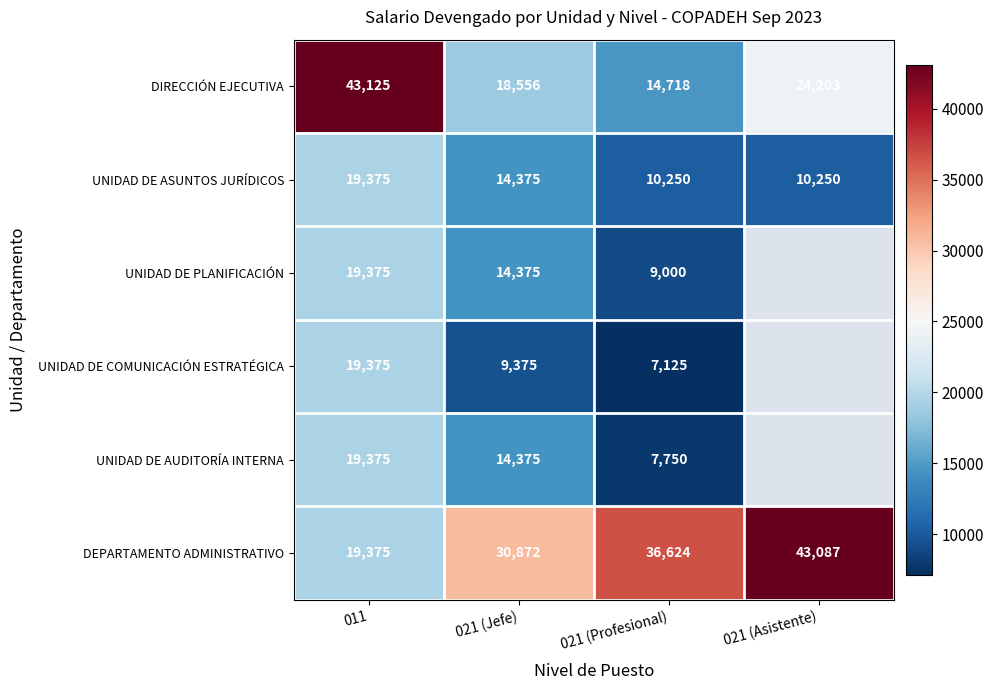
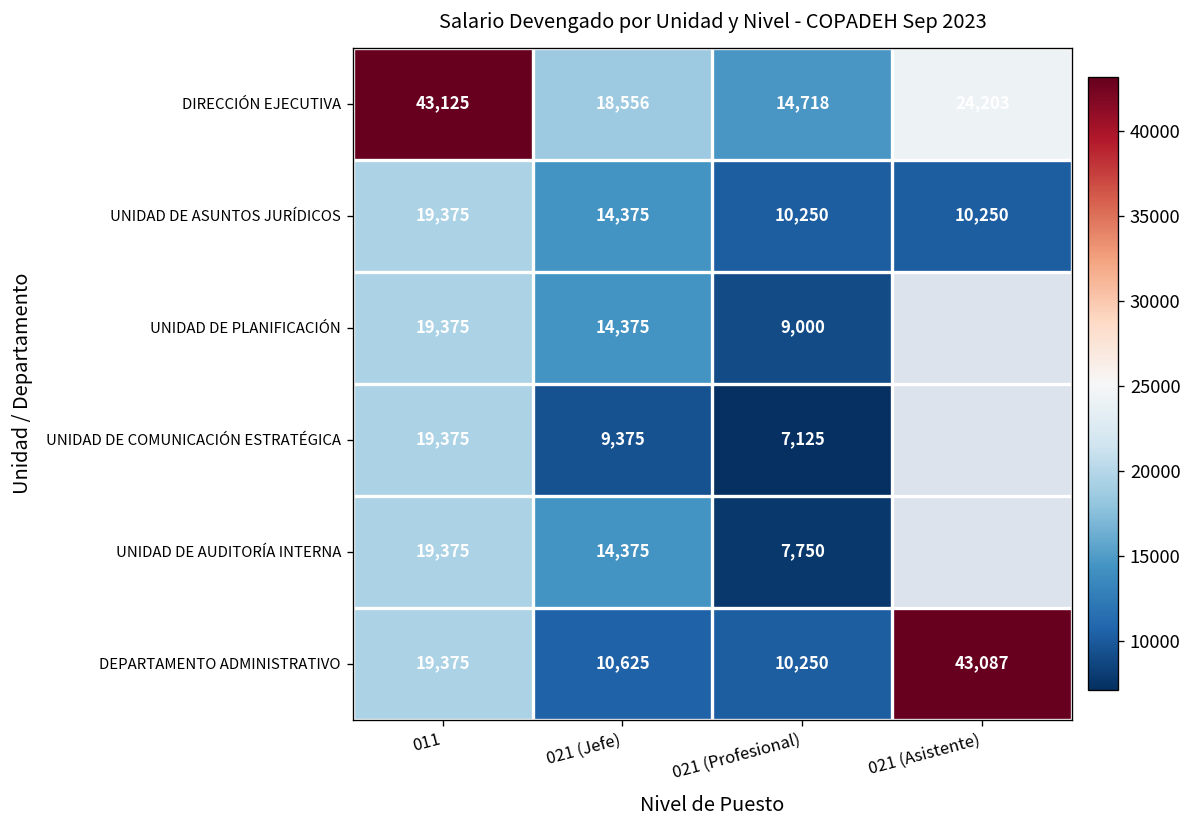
  {
    "DIRECCIÓN EJECUTIVA": {
      "011": "43,125",
      "021 (Jefe)": "18,556",
      "021 (Profesional)": "14,718"
    },
    "UNIDAD DE ASUNTOS JURÍDICOS": {
      "011": "19,375",
      "021 (Jefe)": "14,375",
      "021 (Profesional)": "10,250",
      "021 (Asistente)": "10,250"
    },
    "UNIDAD DE PLANIFICACIÓN": {
      "011": "19,375",
      "021 (Jefe)": "14,375",
      "021 (Profesional)": "9,000"
    },
    "UNIDAD DE COMUNICACIÓN ESTRATÉGICA": {
      "011": "19,375",
      "021 (Jefe)": "9,375",
      "021 (Profesional)": "7,125"
    },
    "UNIDAD DE AUDITORÍA INTERNA": {
      "011": "19,375",
      "021 (Jefe)": "14,375",
      "021 (Profesional)": "7,750"
    },
    "DEPARTAMENTO ADMINISTRATIVO": {
      "011": "19,375",
-     "021 (Jefe)": "30,872",
-     "021 (Profesional)": "36,624",
+     "021 (Jefe)": "10,625",
+     "021 (Profesional)": "10,250",
      "021 (Asistente)": "43,087"
    }
  }
